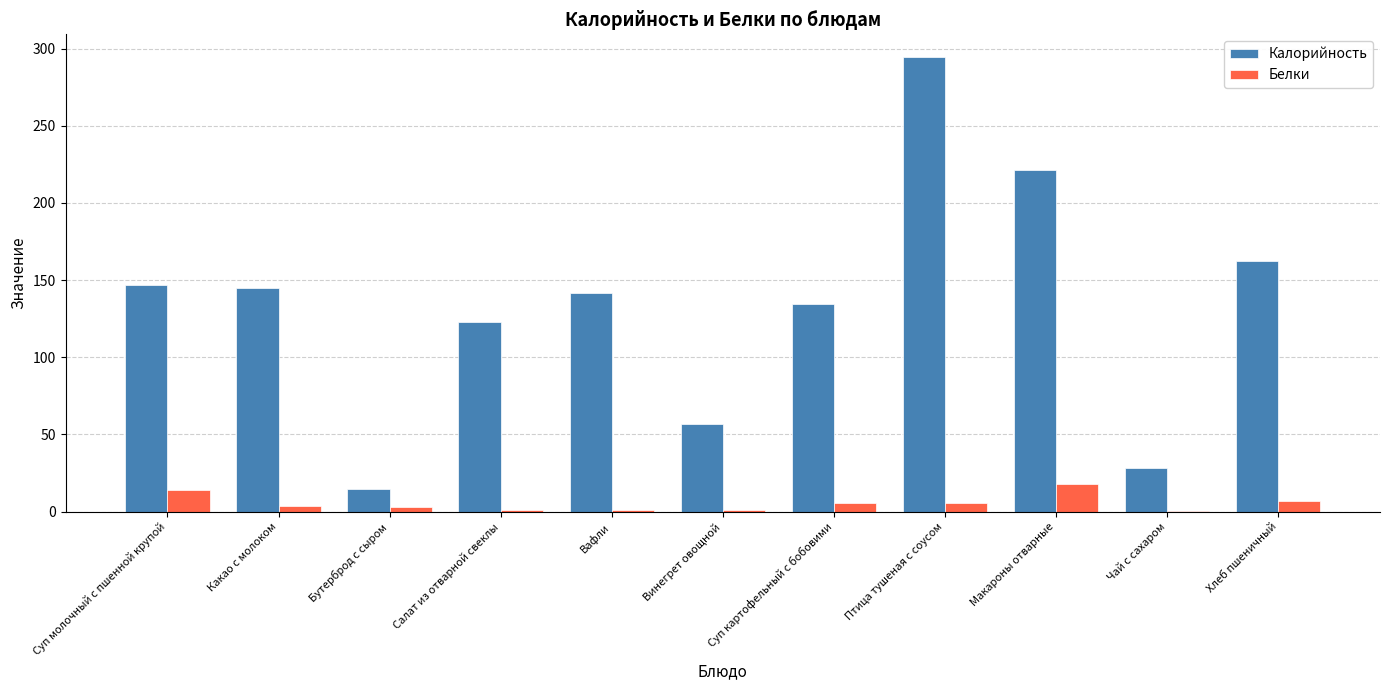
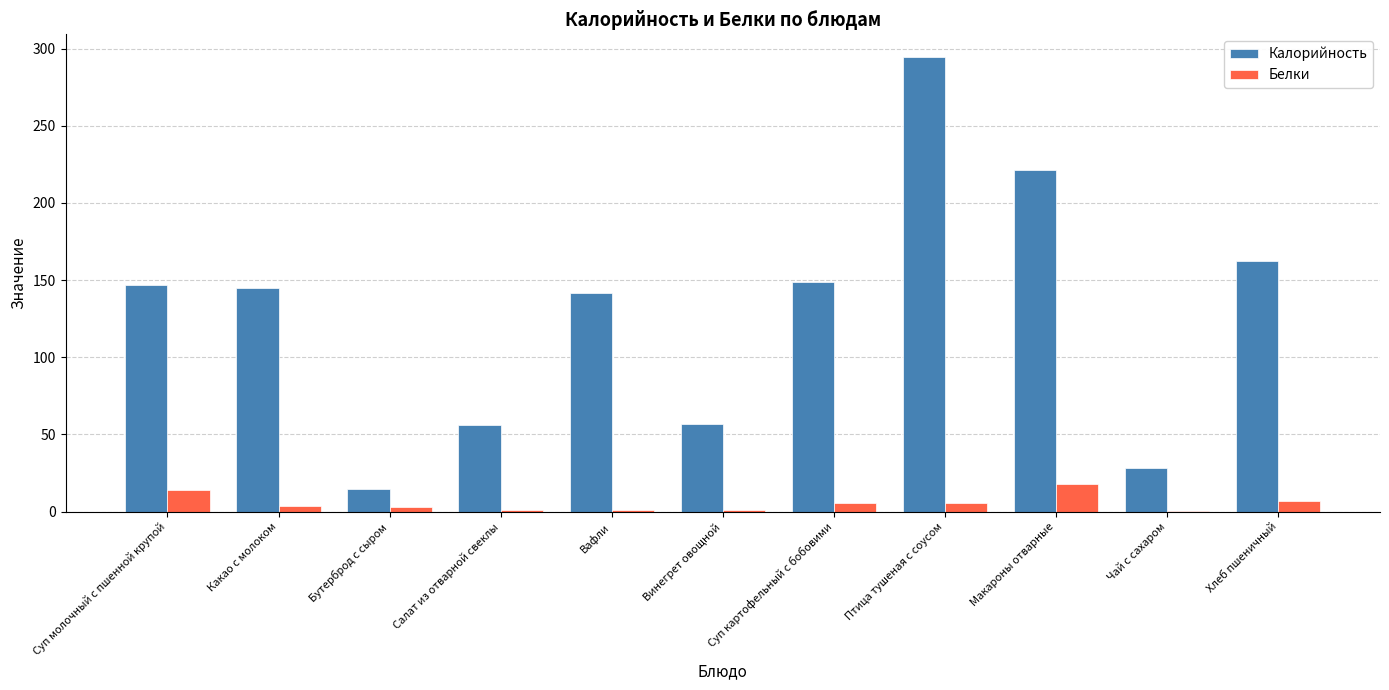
  {
    "Калорийность": {
      "Суп молочный с пшенной крупой": 147,
      "Какао с молоком": 145,
      "Бутерброд с сыром": 15,
-     "Салат из отварной свеклы": 123,
+     "Салат из отварной свеклы": 56,
      "Вафли": 142,
      "Винегрет овощной": 57,
-     "Суп картофельный с бобовими": 135,
+     "Суп картофельный с бобовими": 149,
      "Птица тушеная с соусом": 294,
      "Макароны отварные": 221,
      "Чай с сахаром": 28,
      "Хлеб пшеничный": 163
    },
    "Белки": {
      "Суп молочный с пшенной крупой": 14,
      "Какао с молоком": 4,
      "Бутерброд с сыром": 3,
      "Суп картофельный с бобовими": 5,
      "Птица тушеная с соусом": 6,
      "Макароны отварные": 18,
      "Хлеб пшеничный": 7
    }
  }
